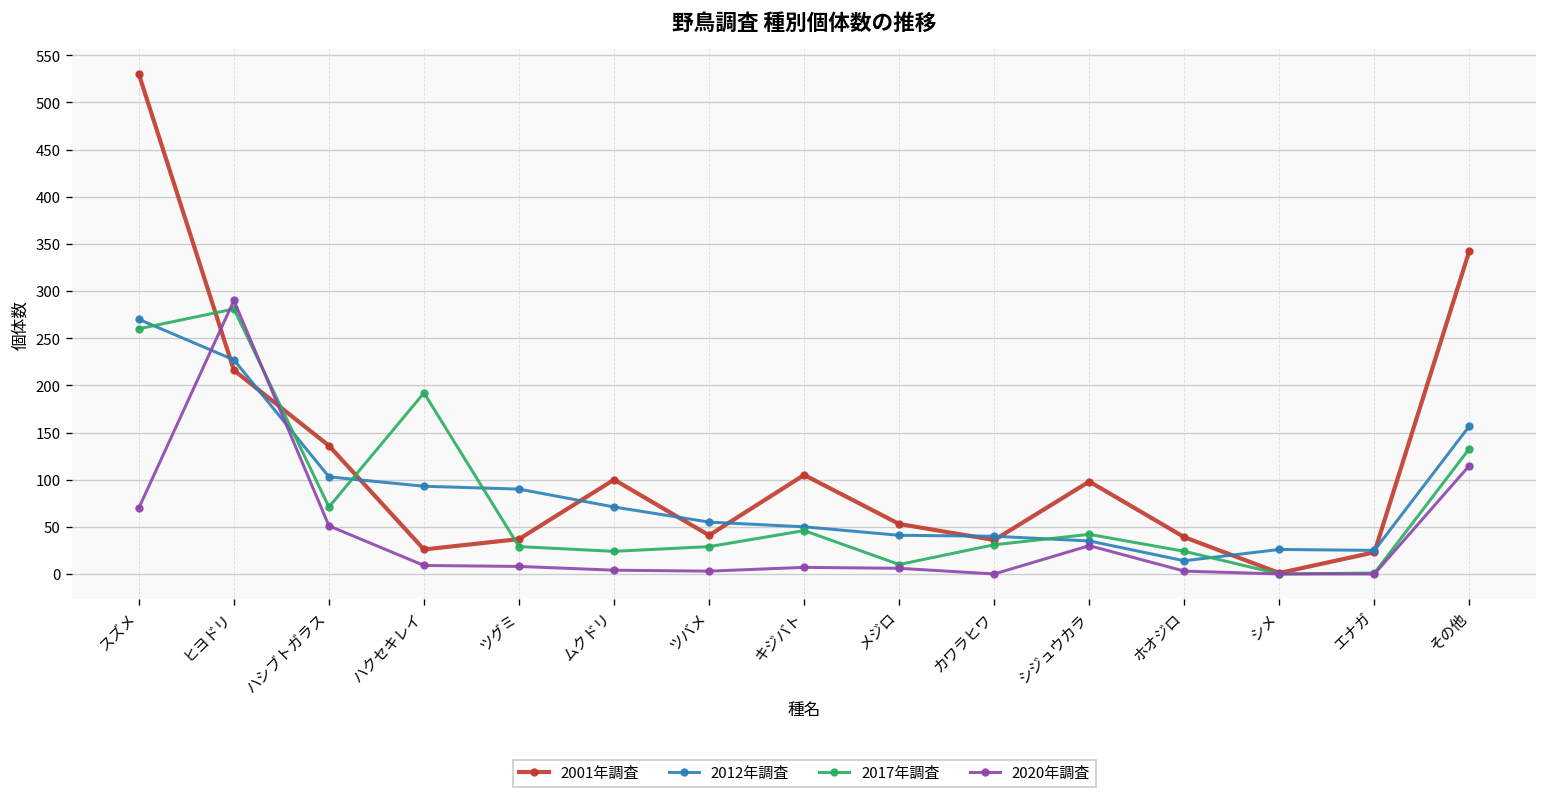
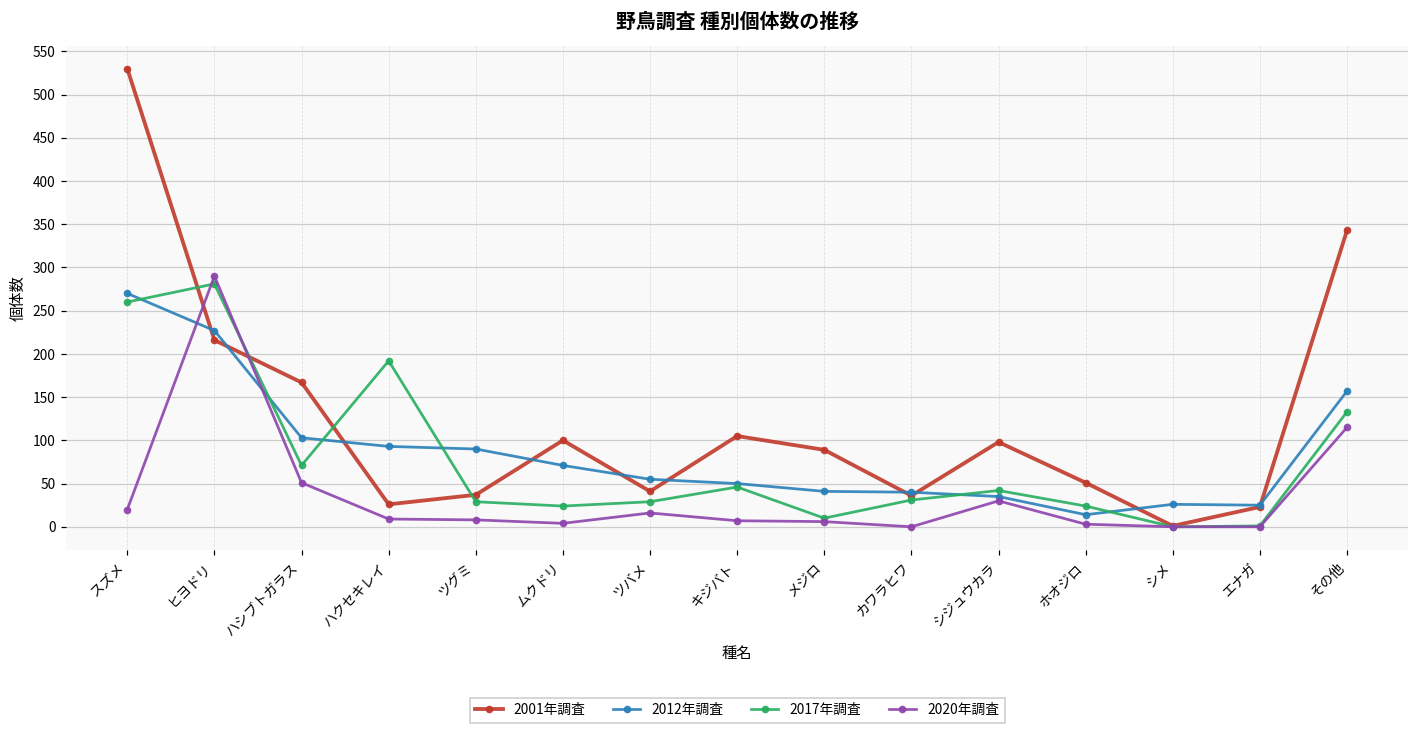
  {
    "2001年調査": {
      "スズメ": 530,
      "ヒヨドリ": 220,
-     "ハシブトガラス": 140,
+     "ハシブトガラス": 170,
      "ハクセキレイ": 30,
      "ツグミ": 40,
      "ムクドリ": 100,
      "ツバメ": 40,
      "キジバト": 110,
-     "メジロ": 50,
+     "メジロ": 90,
      "カワラヒワ": 40,
      "シジュウカラ": 100,
-     "ホオジロ": 40,
+     "ホオジロ": 50,
      "その他": 340
    },
    "2012年調査": {
      "スズメ": 270,
      "ヒヨドリ": 230,
      "ハシブトガラス": 100,
      "ハクセキレイ": 90,
      "ツグミ": 90,
      "ムクドリ": 70,
      "ツバメ": 60,
      "キジバト": 50,
      "メジロ": 40,
      "カワラヒワ": 40,
      "シジュウカラ": 40,
      "ホオジロ": 10,
      "シメ": 30,
      "その他": 160
    },
    "2017年調査": {
      "スズメ": 260,
      "ヒヨドリ": 280,
      "ハシブトガラス": 70,
      "ハクセキレイ": 190,
      "ツグミ": 30,
      "ムクドリ": 20,
      "ツバメ": 30,
      "キジバト": 50,
      "メジロ": 10,
      "カワラヒワ": 30,
      "シジュウカラ": 40,
      "ホオジロ": 20,
      "その他": 130
    },
    "2020年調査": {
-     "スズメ": 70,
+     "スズメ": 20,
      "ヒヨドリ": 290,
      "ハシブトガラス": 50,
      "ハクセキレイ": 10,
      "ツグミ": 10,
      "ムクドリ": 0,
-     "ツバメ": 0,
+     "ツバメ": 20,
      "キジバト": 10,
      "メジロ": 10,
      "カワラヒワ": 0,
      "シジュウカラ": 30,
      "ホオジロ": 0,
      "その他": 120
    }
  }
